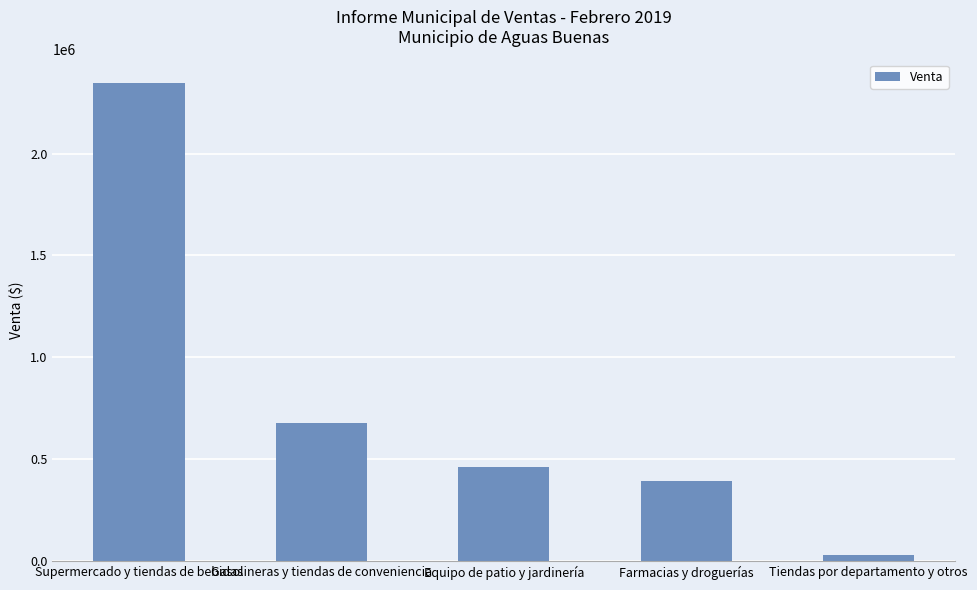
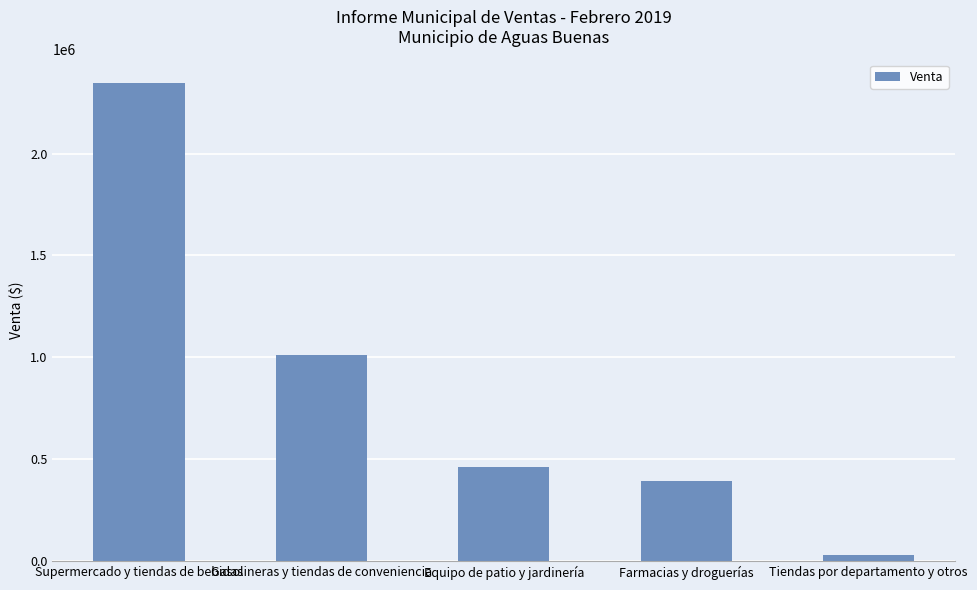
  {
-   "Gasolineras y tiendas de conveniencia": 680000,
+   "Gasolineras y tiendas de conveniencia": 1010000,
    "Equipo de patio y jardinería": 460000,
    "Farmacias y droguerías": 390000,
    "Tiendas por departamento y otros": 30000
  }
